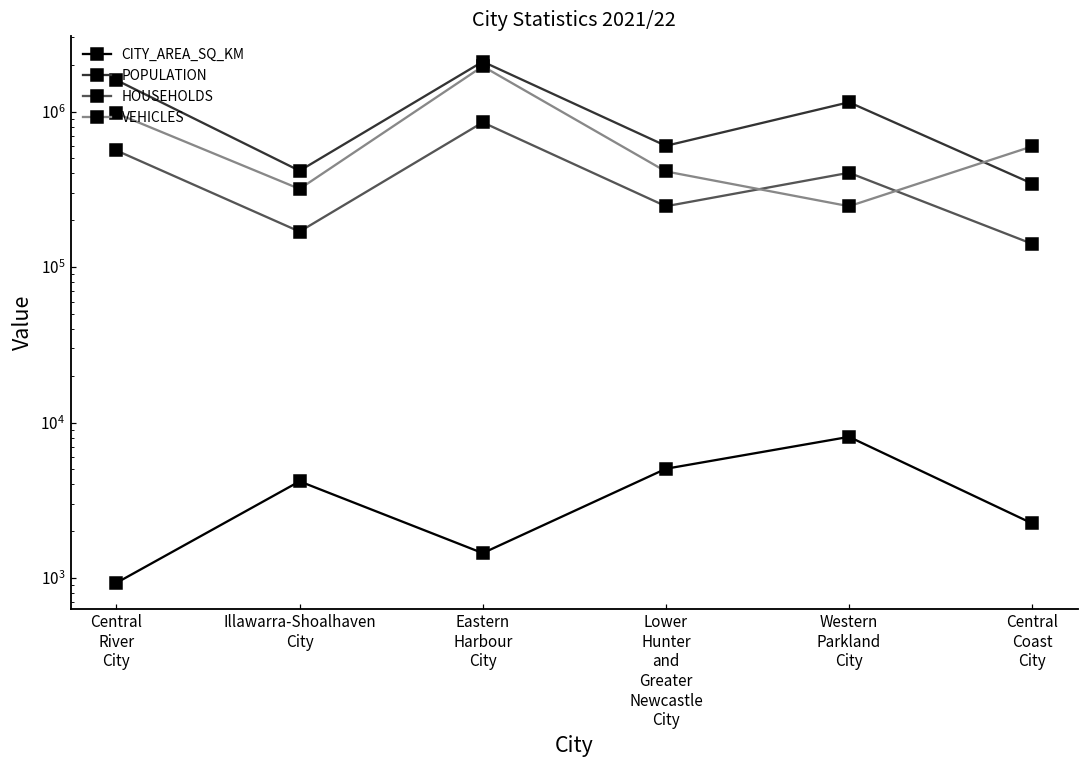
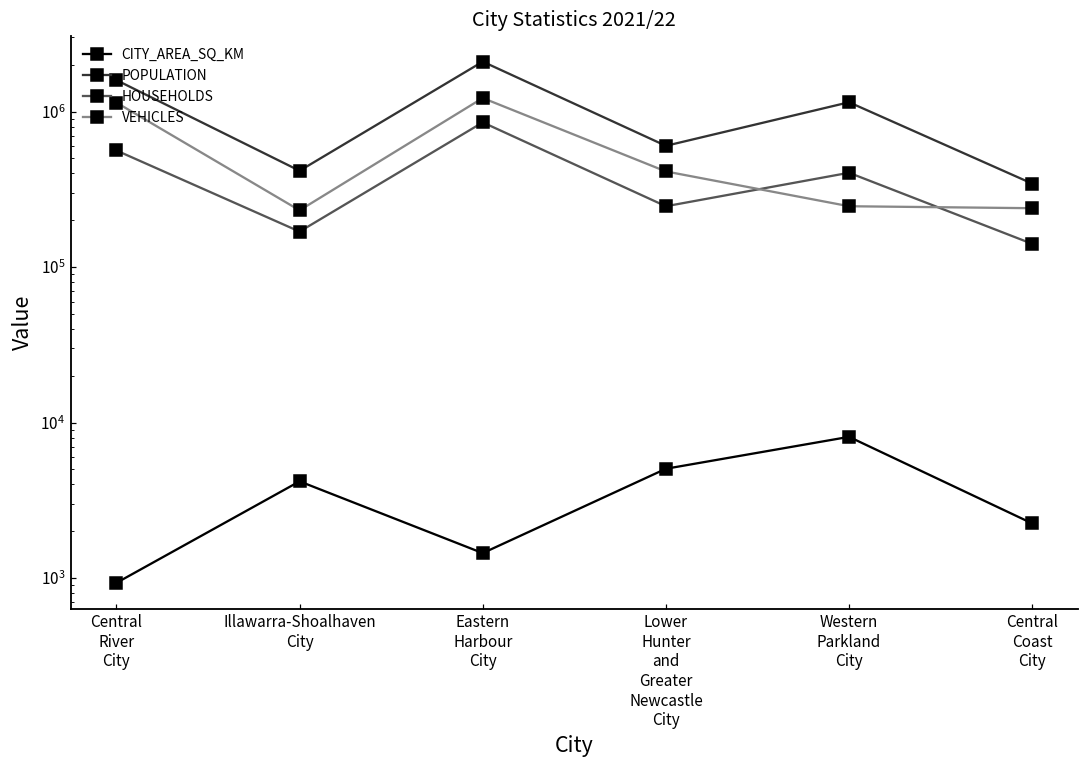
  {
    "CITY_AREA_SQ_KM": {
      "Central River City": 900,
      "Illawarra-Shoalhaven City": 4200,
      "Eastern Harbour City": 1400,
      "Lower Hunter and Greater Newcastle City": 5000,
      "Western Parkland City": 8000,
      "Central Coast City": 2200
    },
    "VEHICLES": {
-     "Central River City": 1000000,
-     "Illawarra-Shoalhaven City": 320000,
-     "Eastern Harbour City": 2000000,
+     "Central River City": 1100000,
+     "Illawarra-Shoalhaven City": 230000,
+     "Eastern Harbour City": 1200000,
      "Lower Hunter and Greater Newcastle City": 410000,
      "Western Parkland City": 250000,
-     "Central Coast City": 600000
+     "Central Coast City": 240000
    }
  }
